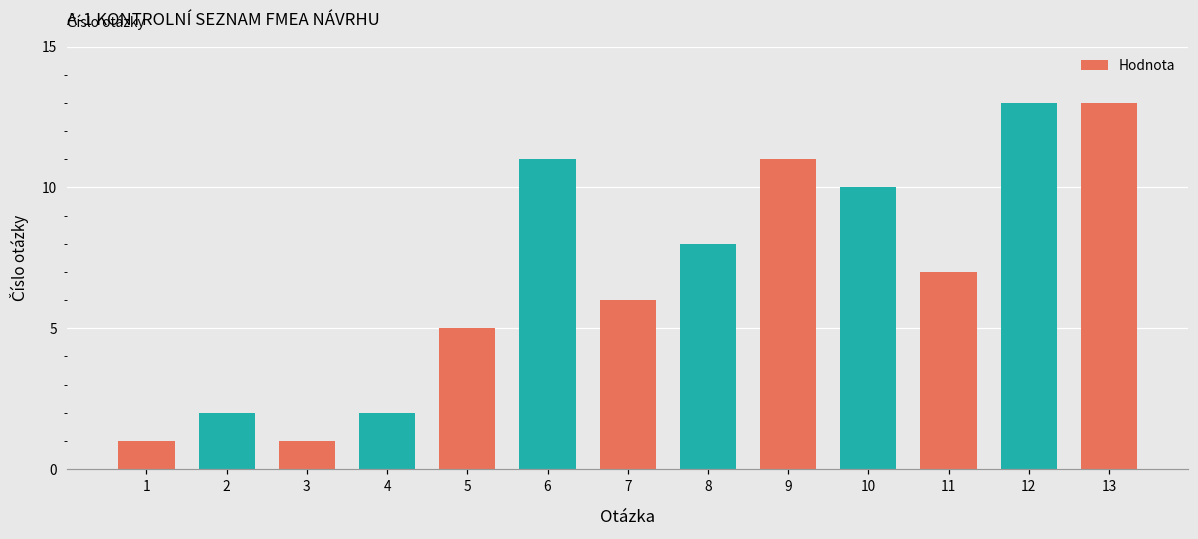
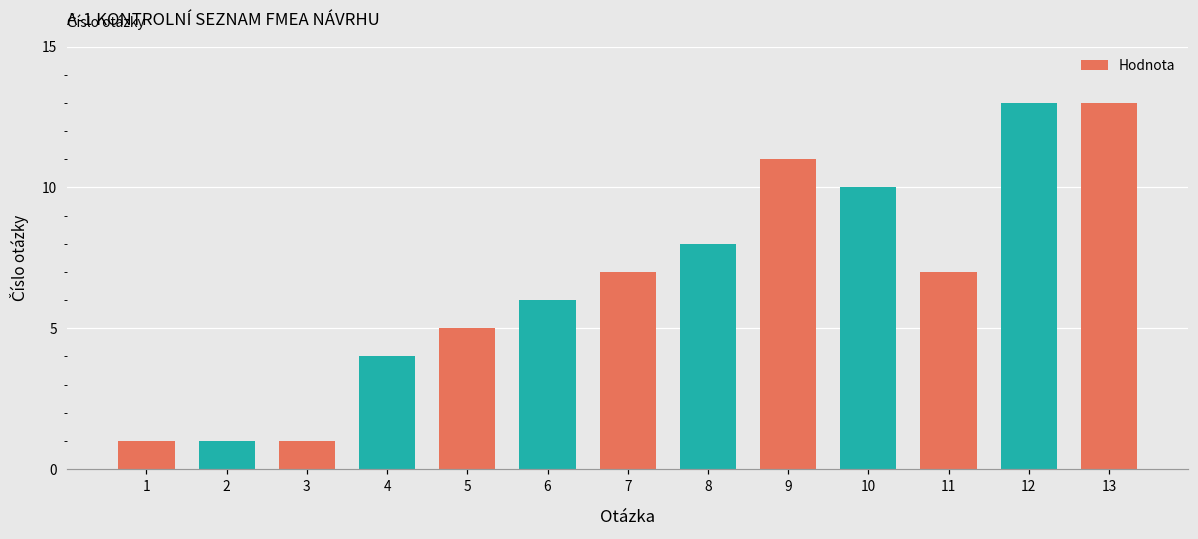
  {
    "1": 1,
-   "2": 2,
+   "2": 1,
    "3": 1,
-   "4": 2,
+   "4": 4,
    "5": 5,
-   "6": 11,
-   "7": 6,
+   "6": 6,
+   "7": 7,
    "8": 8,
    "9": 11,
    "10": 10,
    "11": 7,
    "12": 13,
    "13": 13
  }
